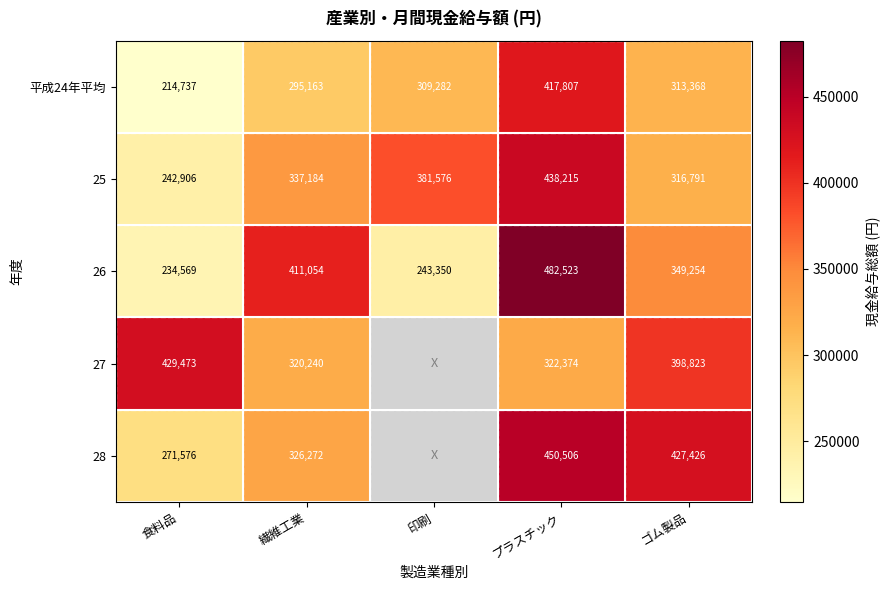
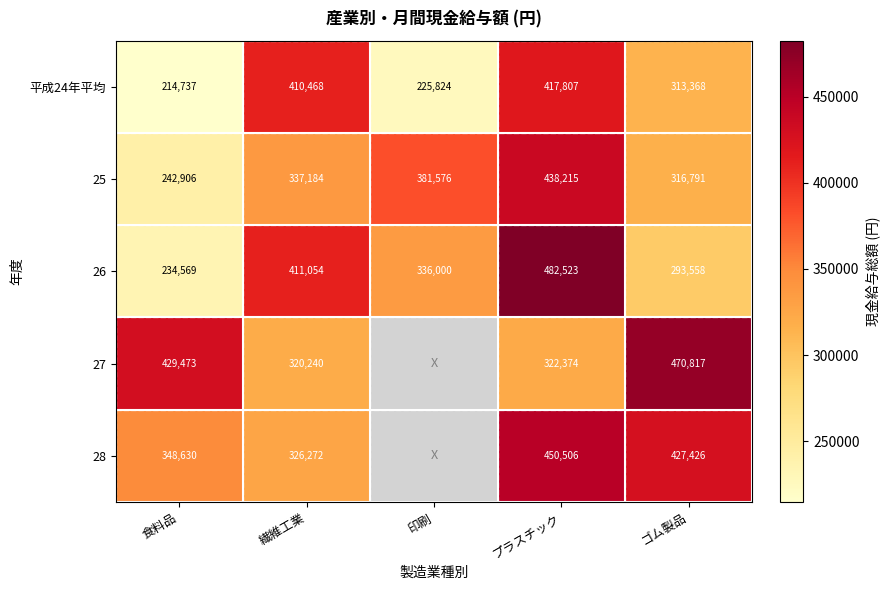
  {
    "平成24年平均": {
      "食料品": "214,737",
-     "繊維工業": "295,163",
-     "印刷": "309,282",
+     "繊維工業": "410,468",
+     "印刷": "225,824",
      "プラスチック": "417,807",
      "ゴム製品": "313,368"
    },
    "25": {
      "食料品": "242,906",
      "繊維工業": "337,184",
      "印刷": "381,576",
      "プラスチック": "438,215",
      "ゴム製品": "316,791"
    },
    "26": {
      "食料品": "234,569",
      "繊維工業": "411,054",
-     "印刷": "243,350",
+     "印刷": "336,000",
      "プラスチック": "482,523",
-     "ゴム製品": "349,254"
+     "ゴム製品": "293,558"
    },
    "27": {
      "食料品": "429,473",
      "繊維工業": "320,240",
      "プラスチック": "322,374",
-     "ゴム製品": "398,823"
+     "ゴム製品": "470,817"
    },
    "28": {
-     "食料品": "271,576",
+     "食料品": "348,630",
      "繊維工業": "326,272",
      "プラスチック": "450,506",
      "ゴム製品": "427,426"
    }
  }
